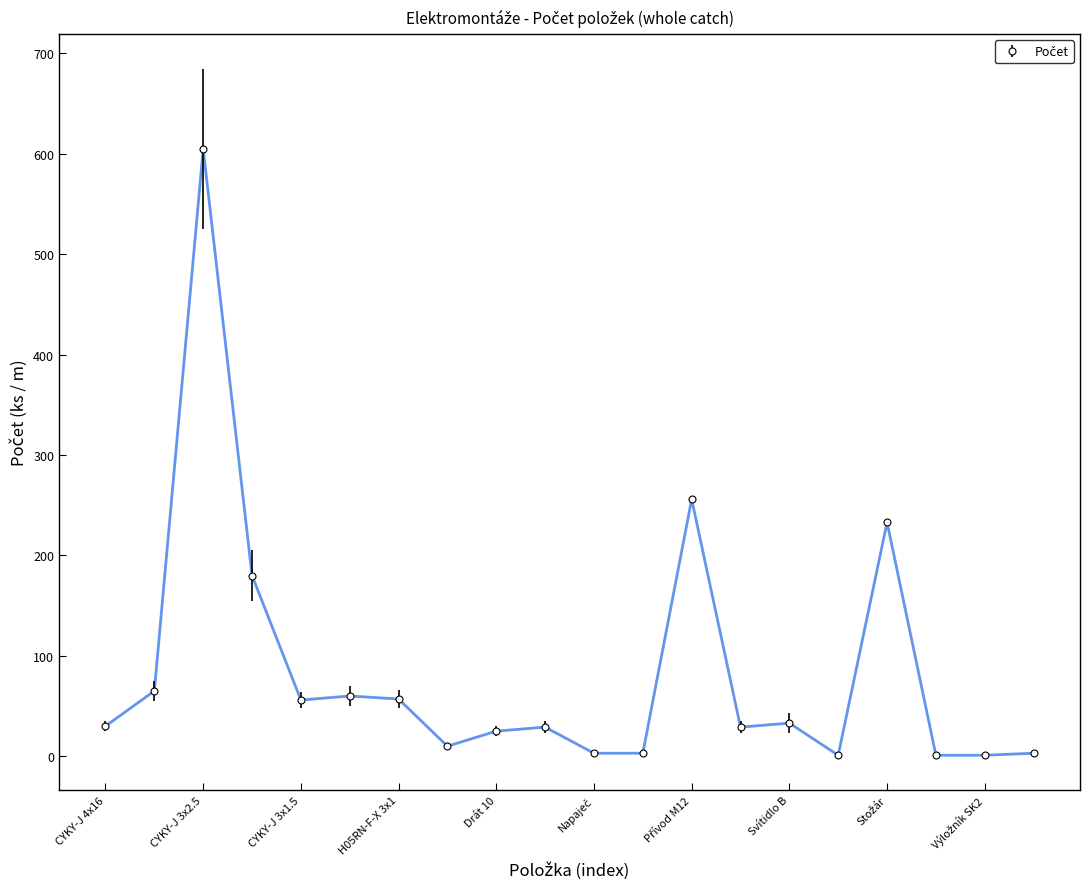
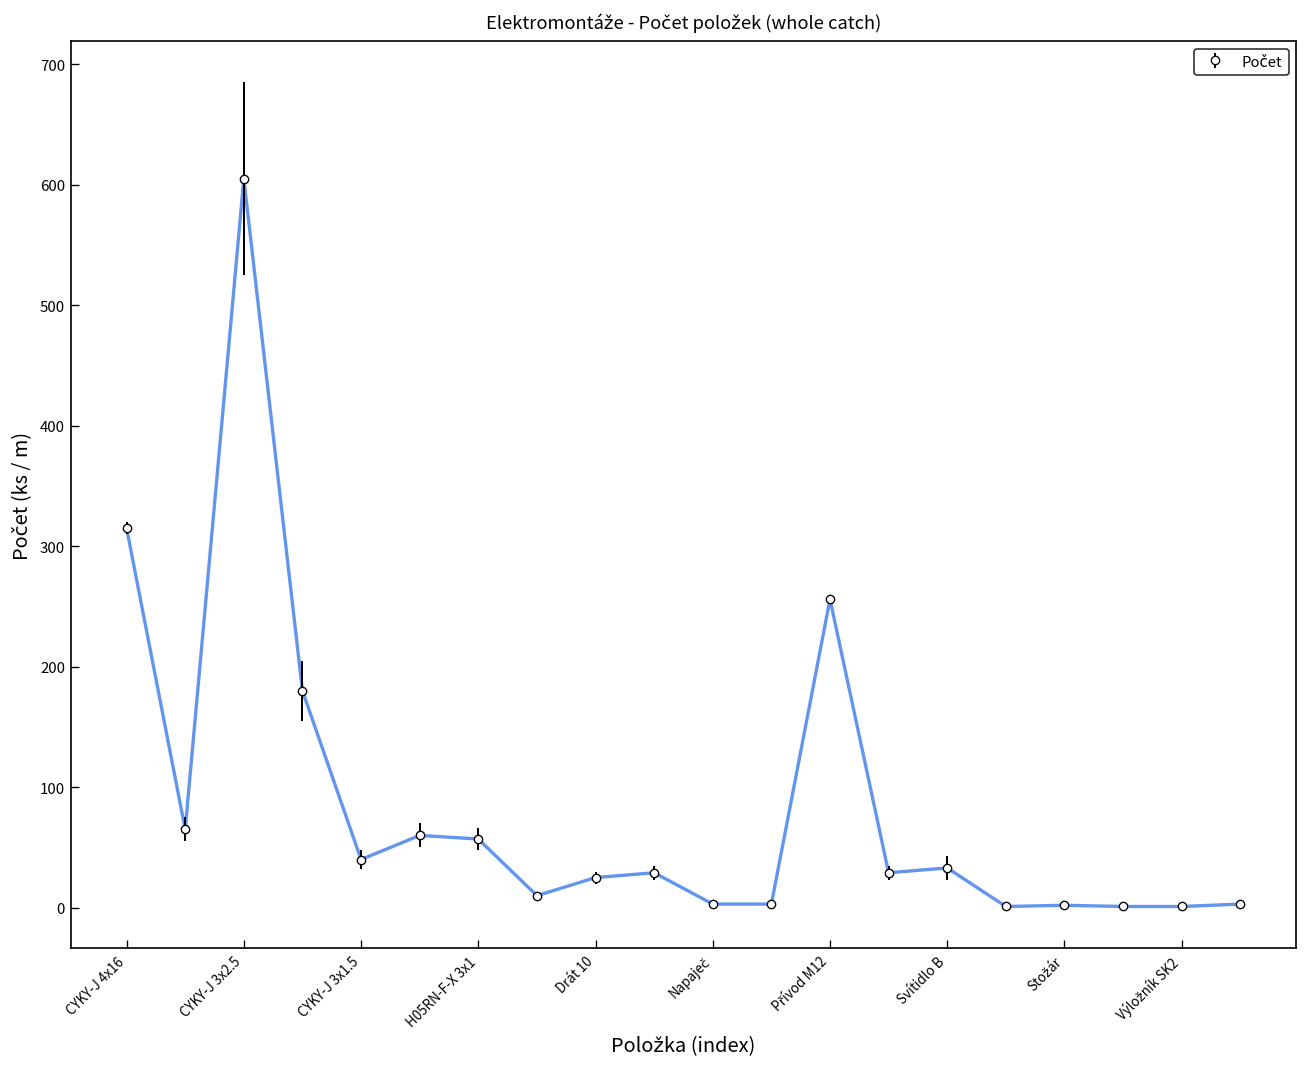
  {
-   "CYKY-J 4x16": 30,
+   "CYKY-J 4x16": 315,
    "CYKY-J 3x2.5": 605,
-   "CYKY-J 3x1.5": 56,
+   "CYKY-J 3x1.5": 40,
    "H05RN-F-X 3x1": 57,
    "Drát 10": 25,
    "Napaječ": 3,
    "Přívod M12": 256,
    "Svítidlo B": 33,
-   "Stožár": 233,
+   "Stožár": 2,
    "Výložník SK2": 1
  }
